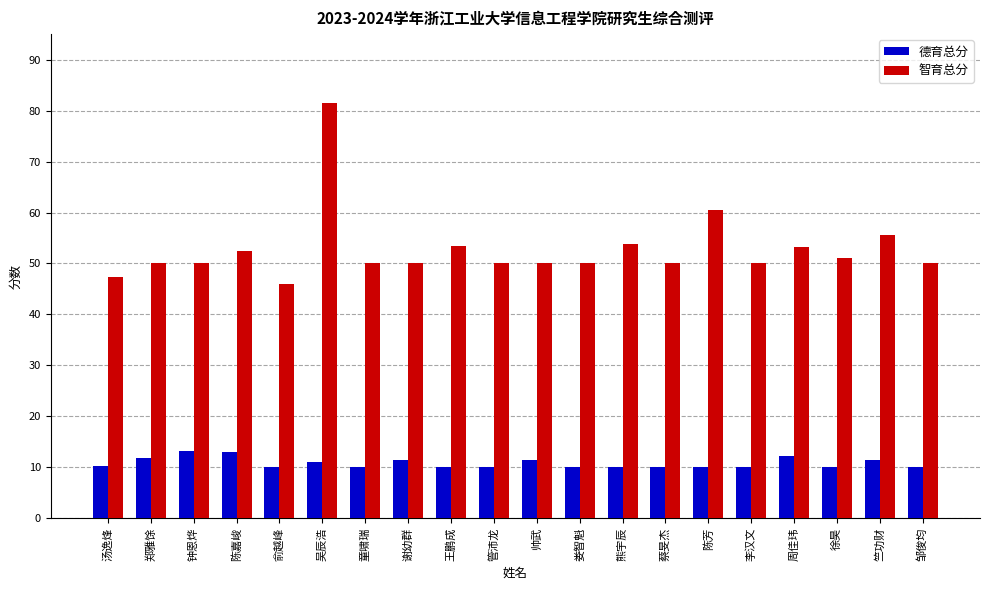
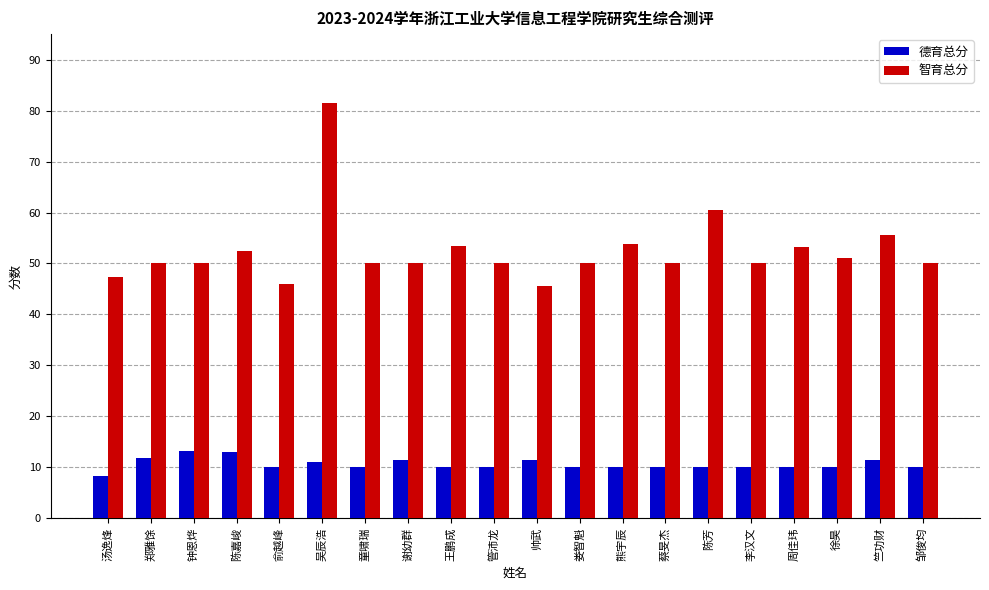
  {
    "德育总分": {
-     "汤逸烽": 10,
+     "汤逸烽": 8,
      "郑雅馀": 12,
      "钟恩烨": 13,
      "陈嘉峻": 13,
      "俞越峰": 10,
      "吴辰浩": 11,
      "童啸瑞": 10,
      "谢幼群": 12,
      "王鹏成": 10,
      "管沛龙": 10,
      "帅武": 12,
      "娄智魁": 10,
      "熊宇辰": 10,
      "蔡旻杰": 10,
      "陈芳": 10,
      "李汉文": 10,
-     "周佳玮": 12,
+     "周佳玮": 10,
      "徐昊": 10,
      "竺功财": 12,
      "邹俊均": 10
    },
    "智育总分": {
      "汤逸烽": 47,
      "郑雅馀": 50,
      "钟恩烨": 50,
      "陈嘉峻": 53,
      "俞越峰": 46,
      "吴辰浩": 81,
      "童啸瑞": 50,
      "谢幼群": 50,
      "王鹏成": 54,
      "管沛龙": 50,
-     "帅武": 50,
+     "帅武": 46,
      "娄智魁": 50,
      "熊宇辰": 54,
      "蔡旻杰": 50,
      "陈芳": 61,
      "李汉文": 50,
      "周佳玮": 53,
      "徐昊": 51,
      "竺功财": 56,
      "邹俊均": 50
    }
  }
